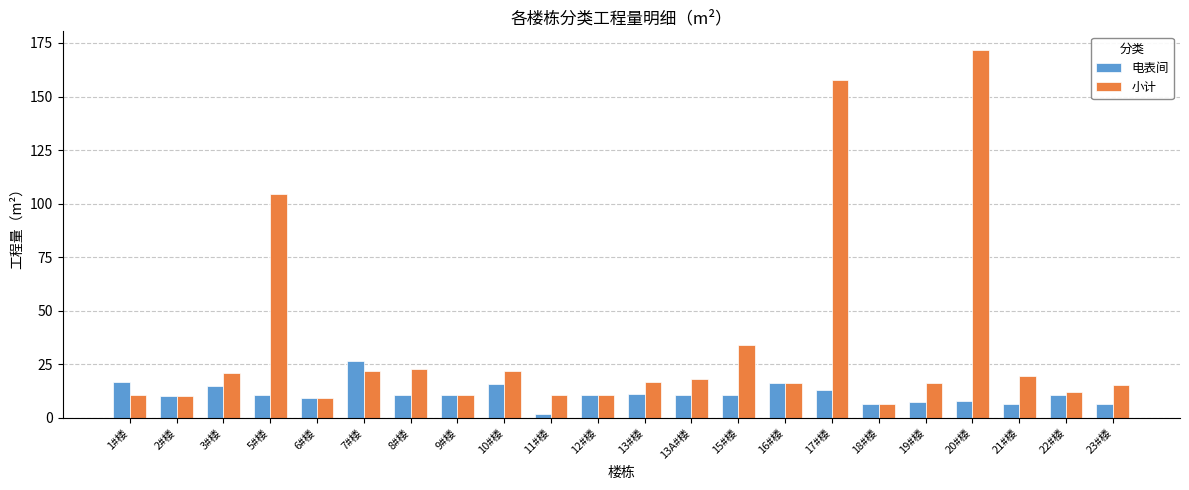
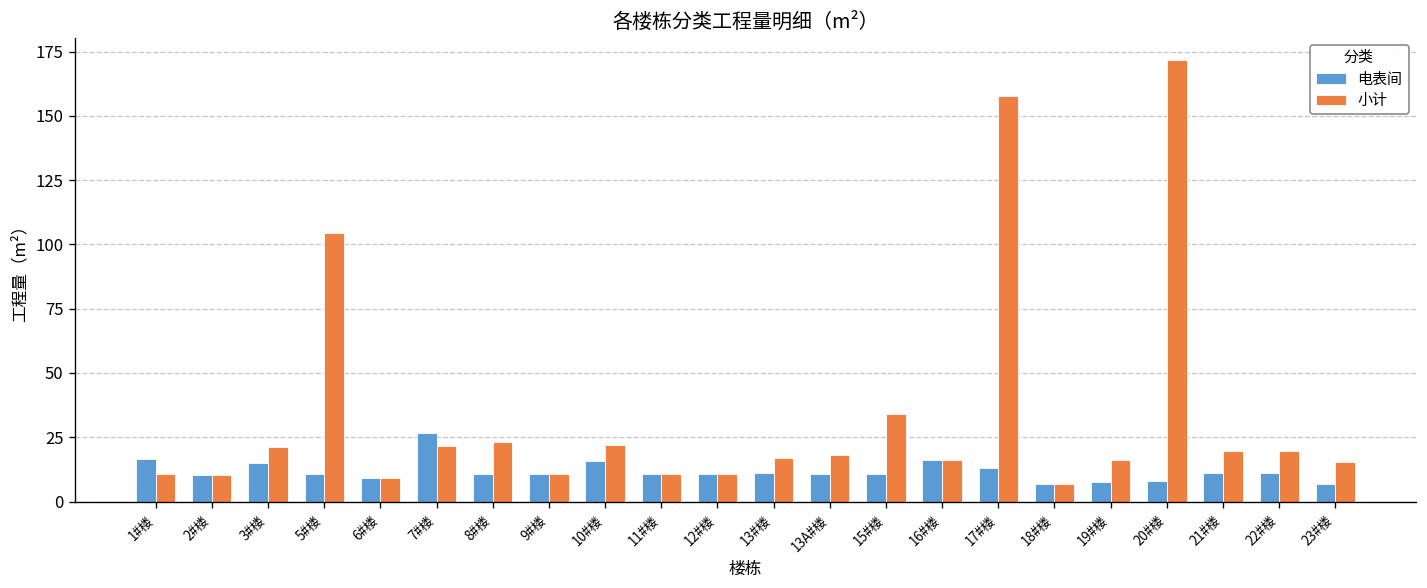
  {
    "电表间": {
      "1#楼": 17,
      "2#楼": 10,
      "3#楼": 15,
      "5#楼": 11,
      "6#楼": 9,
      "7#楼": 27,
      "8#楼": 11,
      "9#楼": 11,
      "10#楼": 16,
-     "11#楼": 2,
+     "11#楼": 11,
      "12#楼": 11,
      "13#楼": 11,
      "13A#楼": 11,
      "15#楼": 11,
      "16#楼": 16,
      "17#楼": 13,
      "18#楼": 7,
      "19#楼": 8,
      "20#楼": 8,
-     "21#楼": 7,
+     "21#楼": 11,
      "22#楼": 11,
      "23#楼": 7
    },
    "小计": {
      "1#楼": 11,
      "2#楼": 10,
      "3#楼": 21,
      "5#楼": 104,
      "6#楼": 9,
      "7#楼": 22,
      "8#楼": 23,
      "9#楼": 11,
      "10#楼": 22,
      "11#楼": 11,
      "12#楼": 11,
      "13#楼": 17,
      "13A#楼": 18,
      "15#楼": 34,
      "16#楼": 16,
      "17#楼": 158,
      "18#楼": 7,
      "19#楼": 16,
      "20#楼": 172,
      "21#楼": 20,
-     "22#楼": 12,
+     "22#楼": 20,
      "23#楼": 15
    }
  }
